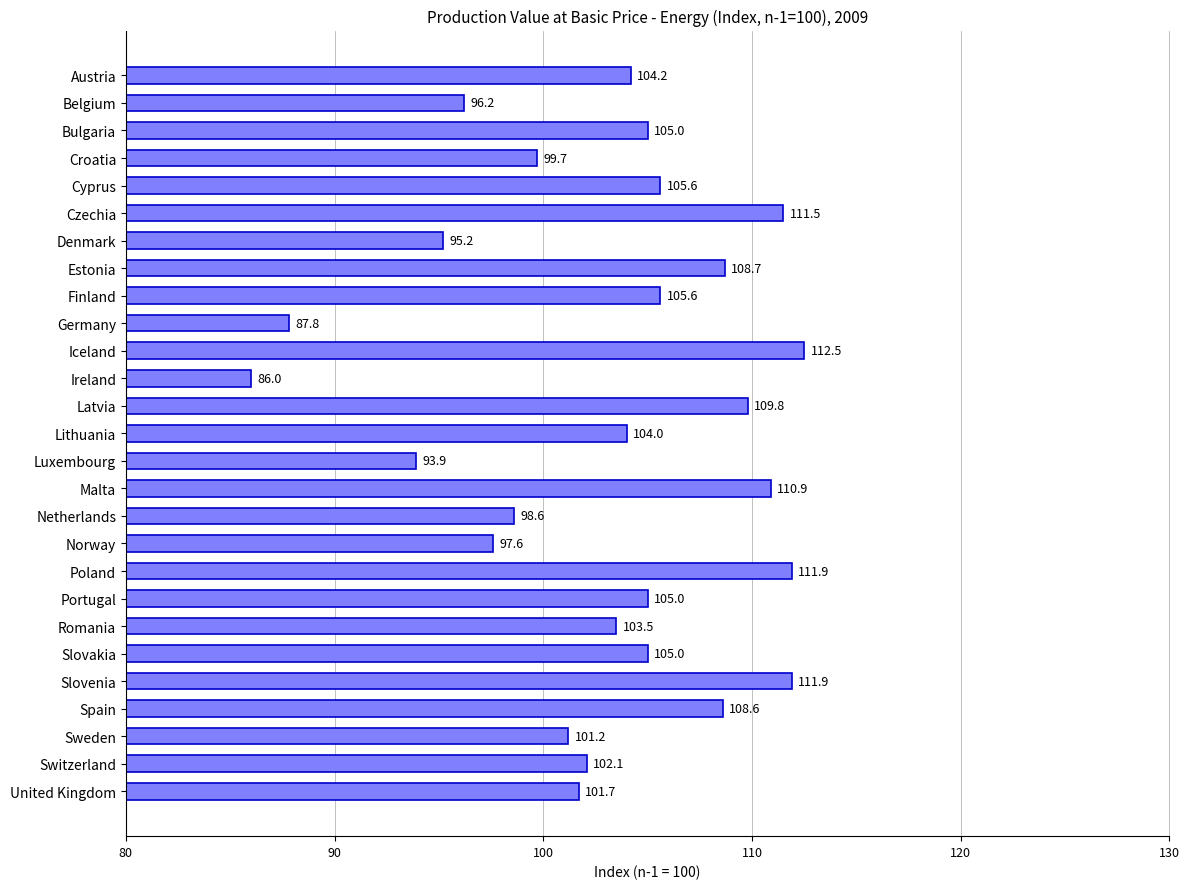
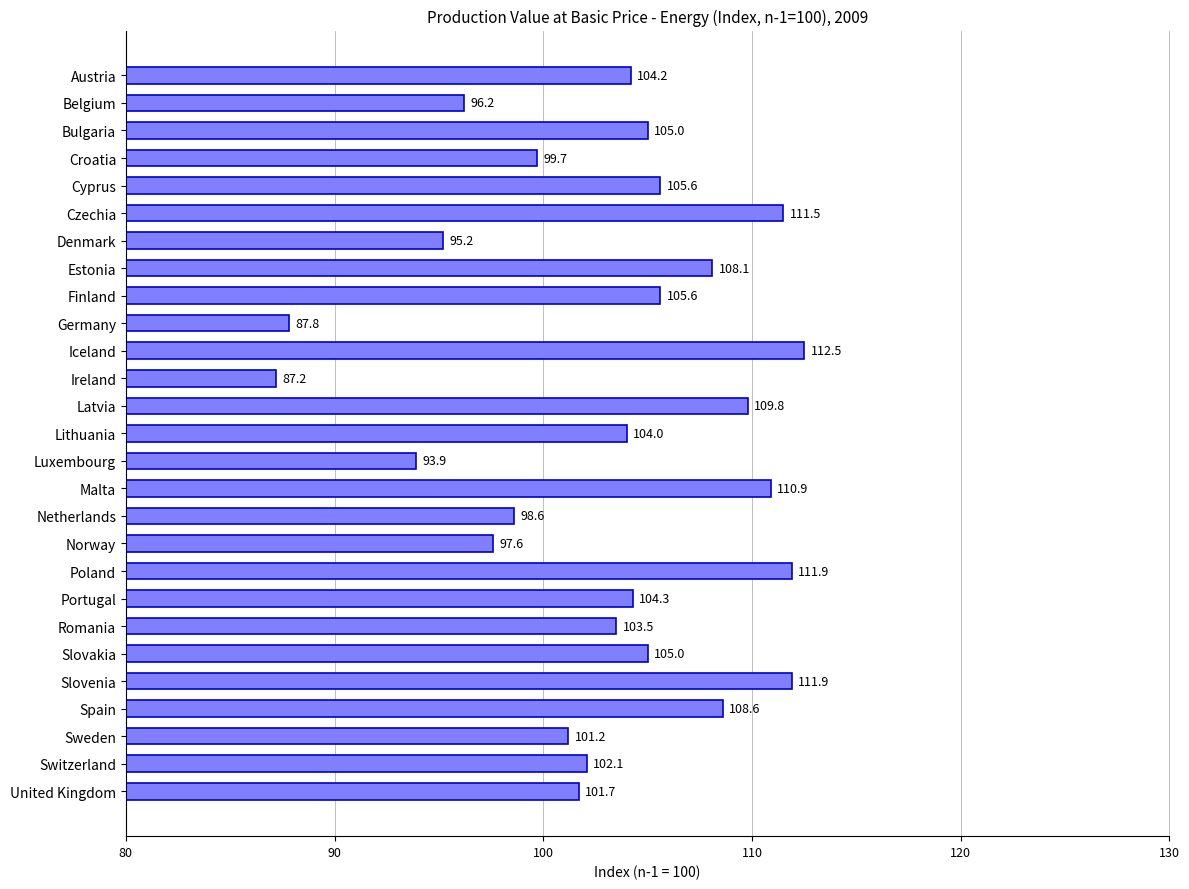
  {
    "Austria": 104.2,
    "Belgium": 96.2,
    "Bulgaria": 105.0,
    "Croatia": 99.7,
    "Cyprus": 105.6,
    "Czechia": 111.5,
    "Denmark": 95.2,
-   "Estonia": 108.7,
+   "Estonia": 108.1,
    "Finland": 105.6,
    "Germany": 87.8,
    "Iceland": 112.5,
-   "Ireland": 86.0,
+   "Ireland": 87.2,
    "Latvia": 109.8,
    "Lithuania": 104.0,
    "Luxembourg": 93.9,
    "Malta": 110.9,
    "Netherlands": 98.6,
    "Norway": 97.6,
    "Poland": 111.9,
-   "Portugal": 105.0,
+   "Portugal": 104.3,
    "Romania": 103.5,
    "Slovakia": 105.0,
    "Slovenia": 111.9,
    "Spain": 108.6,
    "Sweden": 101.2,
    "Switzerland": 102.1,
    "United Kingdom": 101.7
  }
